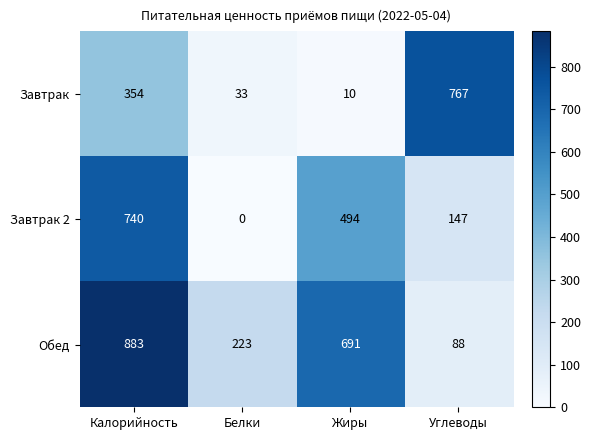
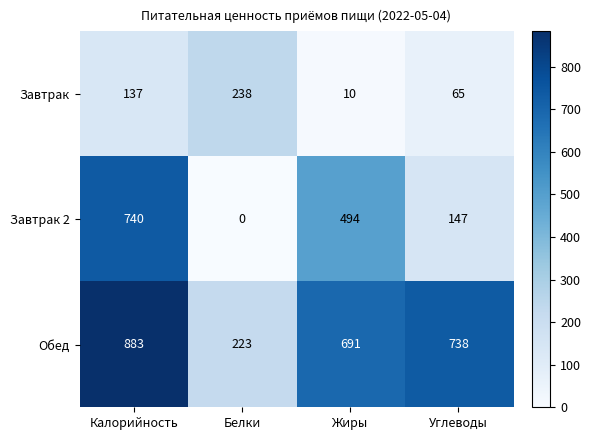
  {
    "Завтрак": {
-     "Калорийность": 354,
-     "Белки": 33,
+     "Калорийность": 137,
+     "Белки": 238,
      "Жиры": 10,
-     "Углеводы": 767
+     "Углеводы": 65
    },
    "Завтрак 2": {
      "Калорийность": 740,
      "Белки": 0,
      "Жиры": 494,
      "Углеводы": 147
    },
    "Обед": {
      "Калорийность": 883,
      "Белки": 223,
      "Жиры": 691,
-     "Углеводы": 88
+     "Углеводы": 738
    }
  }
